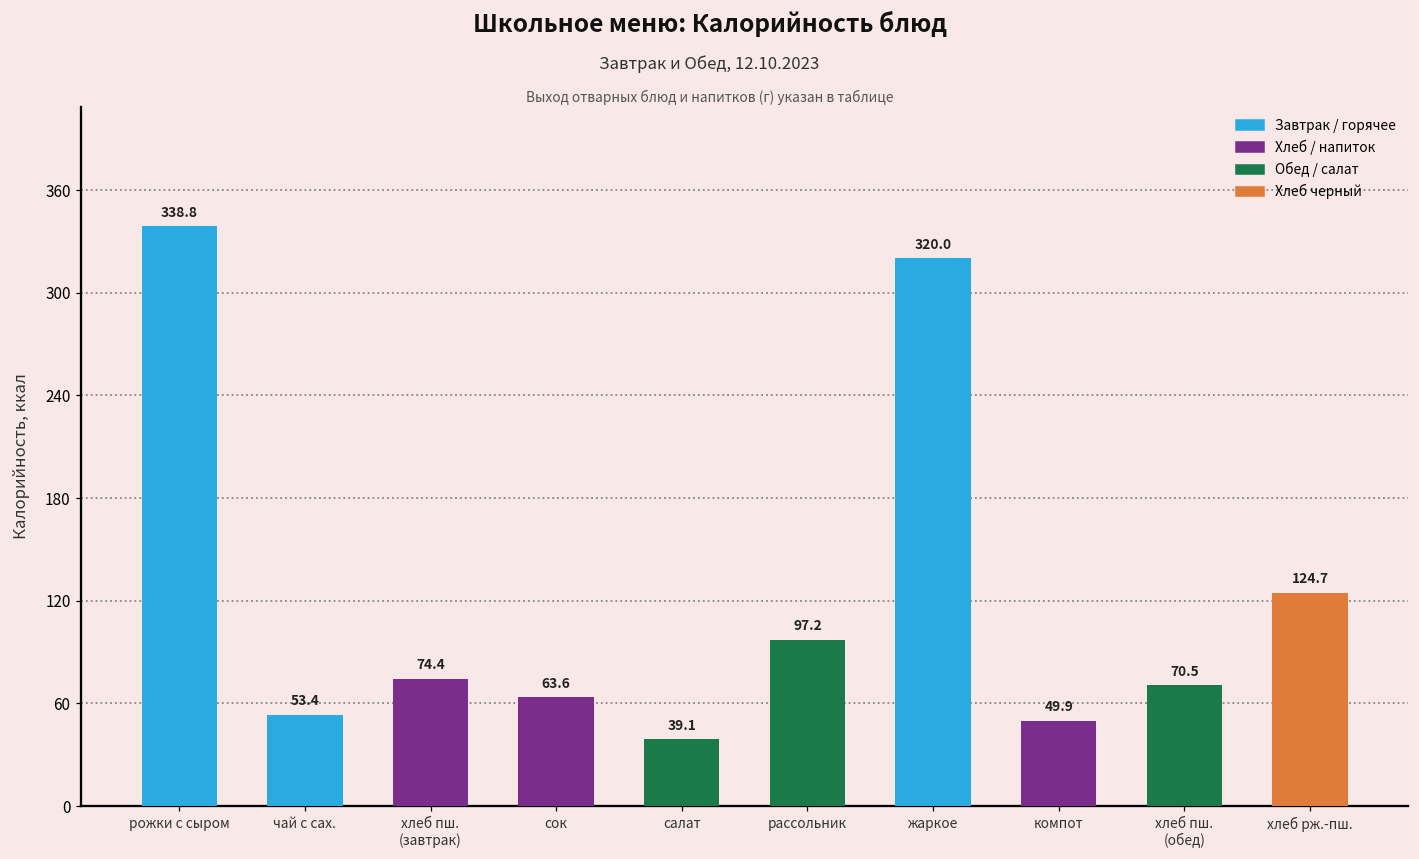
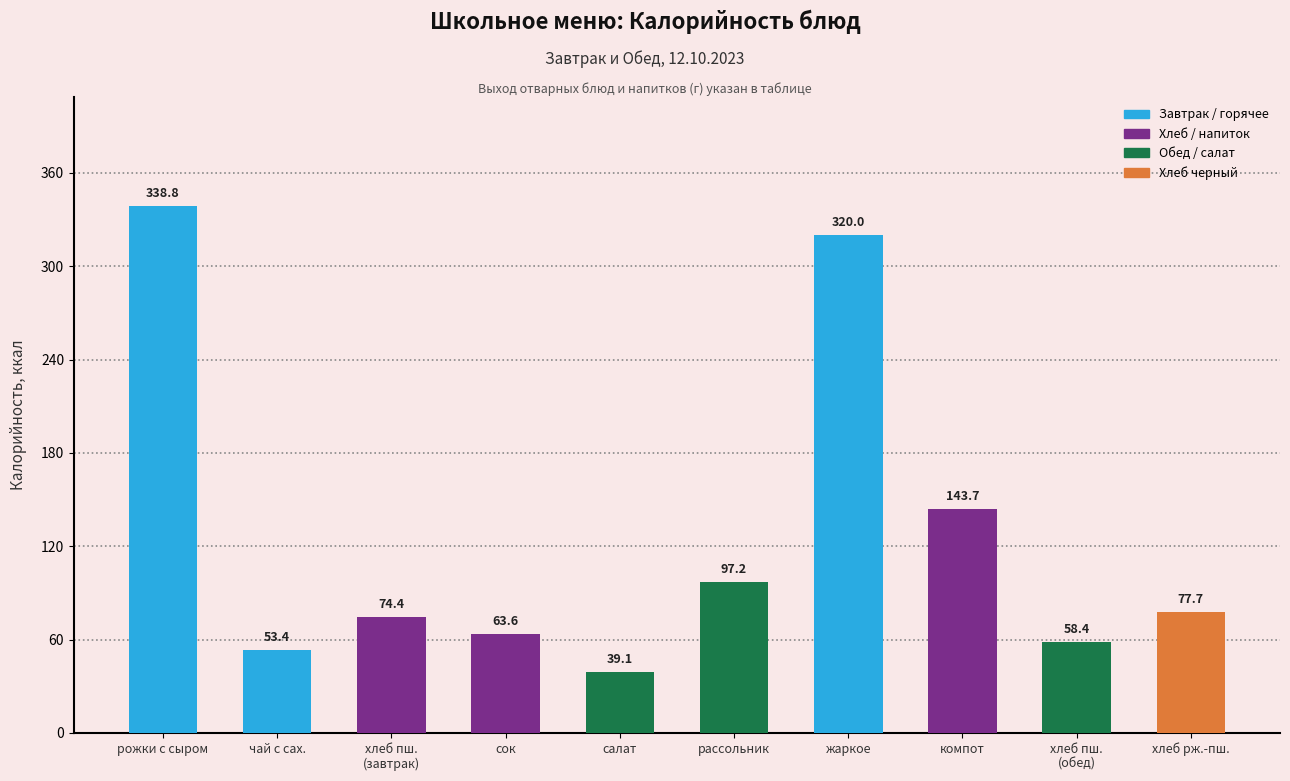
  {
    "рожки с сыром": 338.8,
    "чай с сах.": 53.4,
    "хлеб пш. (завтрак)": 74.4,
    "сок": 63.6,
    "салат": 39.1,
    "рассольник": 97.2,
    "жаркое": 320.0,
-   "компот": 49.9,
-   "хлеб пш. (обед)": 70.5,
-   "хлеб рж.-пш.": 124.7
+   "компот": 143.7,
+   "хлеб пш. (обед)": 58.4,
+   "хлеб рж.-пш.": 77.7
  }
